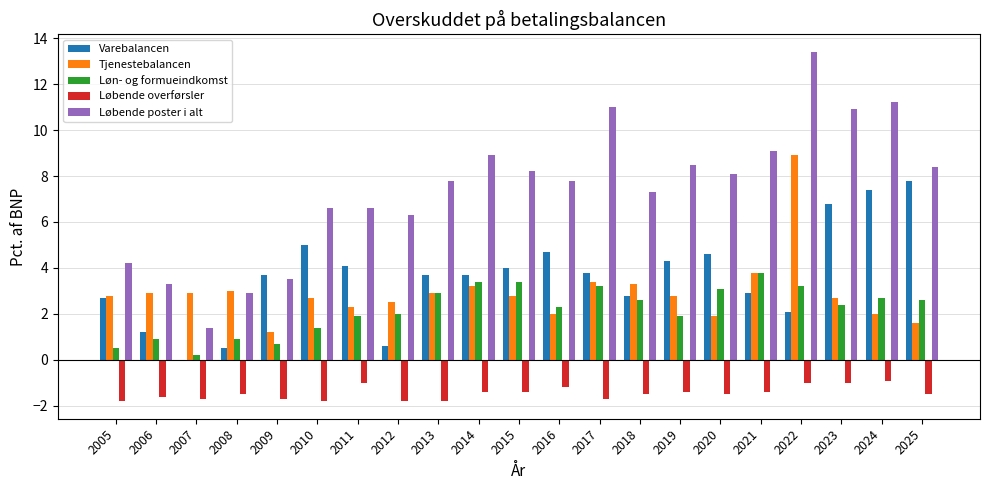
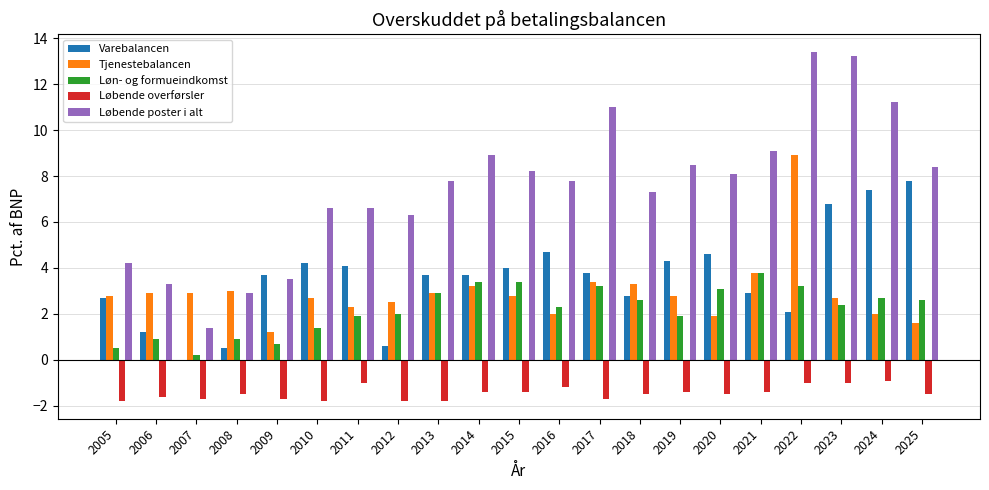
  {
    "Varebalancen": {
      "2005": 2.7,
      "2006": 1.2,
      "2007": 0.0,
      "2008": 0.5,
      "2009": 3.7,
-     "2010": 5.0,
+     "2010": 4.2,
      "2011": 4.1,
      "2012": 0.6,
      "2013": 3.7,
      "2014": 3.7,
      "2015": 4.0,
      "2016": 4.7,
      "2017": 3.8,
      "2018": 2.8,
      "2019": 4.3,
      "2020": 4.6,
      "2021": 2.9,
      "2022": 2.1,
      "2023": 6.8,
      "2024": 7.4,
      "2025": 7.8
    },
    "Tjenestebalancen": {
      "2005": 2.8,
      "2006": 2.9,
      "2007": 2.9,
      "2008": 3.0,
      "2009": 1.2,
      "2010": 2.7,
      "2011": 2.3,
      "2012": 2.5,
      "2013": 2.9,
      "2014": 3.2,
      "2015": 2.8,
      "2016": 2.0,
      "2017": 3.4,
      "2018": 3.3,
      "2019": 2.8,
      "2020": 1.9,
      "2021": 3.8,
      "2022": 8.9,
      "2023": 2.7,
      "2024": 2.0,
      "2025": 1.6
    },
    "Løn- og formueindkomst": {
      "2005": 0.5,
      "2006": 0.9,
      "2007": 0.2,
      "2008": 0.9,
      "2009": 0.7,
      "2010": 1.4,
      "2011": 1.9,
      "2012": 2.0,
      "2013": 2.9,
      "2014": 3.4,
      "2015": 3.4,
      "2016": 2.3,
      "2017": 3.2,
      "2018": 2.6,
      "2019": 1.9,
      "2020": 3.1,
      "2021": 3.8,
      "2022": 3.2,
      "2023": 2.4,
      "2024": 2.7,
      "2025": 2.6
    },
    "Løbende overførsler": {
      "2005": -1.8,
      "2006": -1.6,
      "2007": -1.7,
      "2008": -1.5,
      "2009": -1.7,
      "2010": -1.8,
      "2011": -1.0,
      "2012": -1.8,
      "2013": -1.8,
      "2014": -1.4,
      "2015": -1.4,
      "2016": -1.2,
      "2017": -1.7,
      "2018": -1.5,
      "2019": -1.4,
      "2020": -1.5,
      "2021": -1.4,
      "2022": -1.0,
      "2023": -1.0,
      "2024": -0.9,
      "2025": -1.5
    },
    "Løbende poster i alt": {
      "2005": 4.2,
      "2006": 3.3,
      "2007": 1.4,
      "2008": 2.9,
      "2009": 3.5,
      "2010": 6.6,
      "2011": 6.6,
      "2012": 6.3,
      "2013": 7.8,
      "2014": 8.9,
      "2015": 8.2,
      "2016": 7.8,
      "2017": 11.0,
      "2018": 7.3,
      "2019": 8.5,
      "2020": 8.1,
      "2021": 9.1,
      "2022": 13.4,
-     "2023": 10.9,
+     "2023": 13.2,
      "2024": 11.2,
      "2025": 8.4
    }
  }
